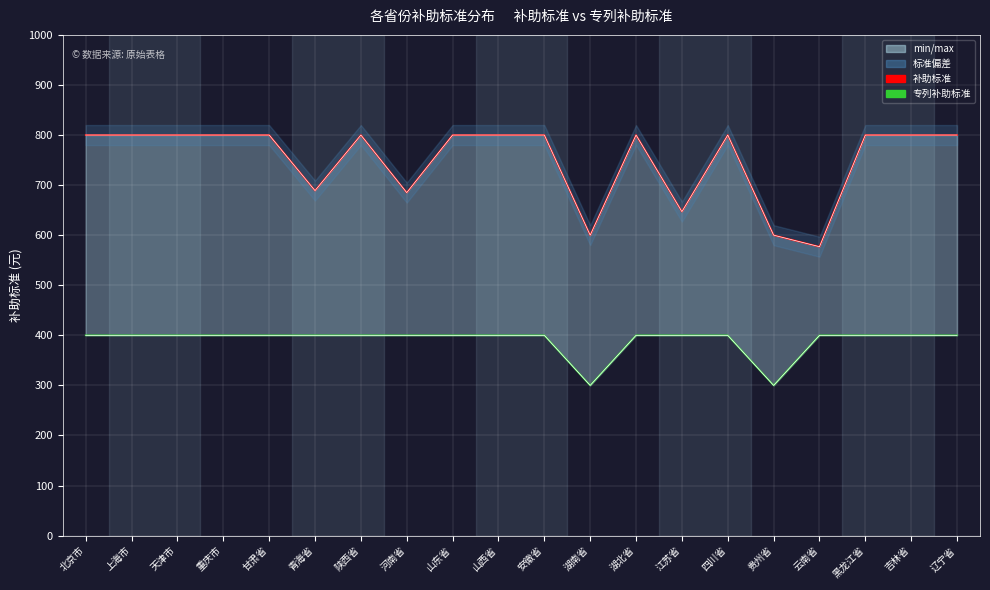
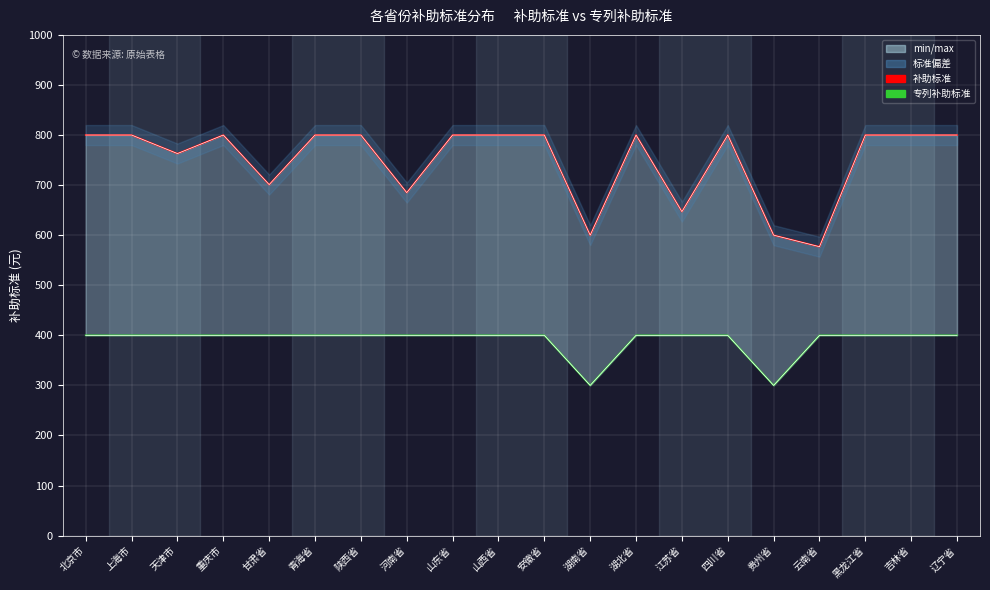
  {
    "补助标准": {
      "北京市": 800,
      "上海市": 800,
-     "天津市": 800,
+     "天津市": 760,
      "重庆市": 800,
-     "甘肃省": 800,
-     "青海省": 690,
+     "甘肃省": 700,
+     "青海省": 800,
      "陕西省": 800,
      "河南省": 690,
      "山东省": 800,
      "山西省": 800,
      "安徽省": 800,
      "湖南省": 600,
      "湖北省": 800,
      "江苏省": 650,
      "四川省": 800,
      "贵州省": 600,
      "云南省": 580,
      "黑龙江省": 800,
      "吉林省": 800,
      "辽宁省": 800
    },
    "专列补助标准": {
      "北京市": 400,
      "上海市": 400,
      "天津市": 400,
      "重庆市": 400,
      "甘肃省": 400,
      "青海省": 400,
      "陕西省": 400,
      "河南省": 400,
      "山东省": 400,
      "山西省": 400,
      "安徽省": 400,
      "湖南省": 300,
      "湖北省": 400,
      "江苏省": 400,
      "四川省": 400,
      "贵州省": 300,
      "云南省": 400,
      "黑龙江省": 400,
      "吉林省": 400,
      "辽宁省": 400
    }
  }
